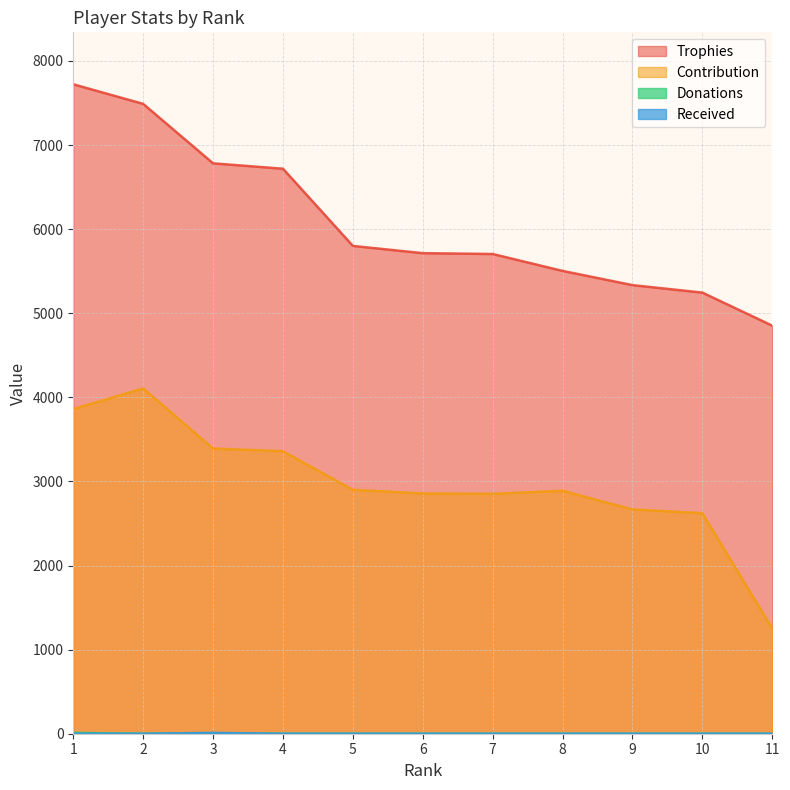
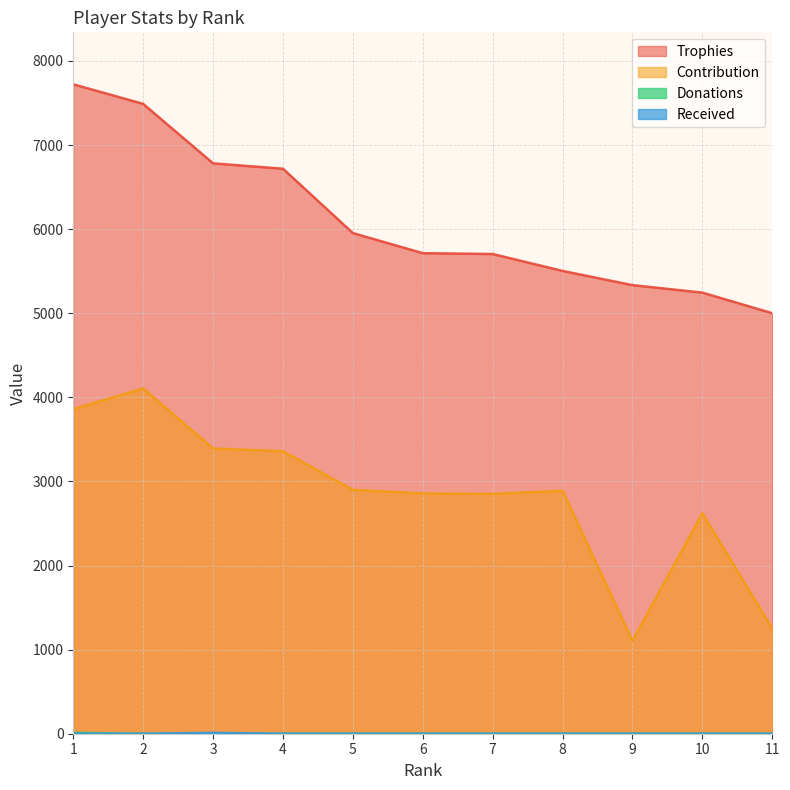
  {
    "Trophies": {
      "1": 7700,
      "2": 7500,
      "3": 6800,
      "4": 6700,
-     "5": 5800,
+     "5": 6000,
      "6": 5700,
      "7": 5700,
      "8": 5500,
      "9": 5300,
      "10": 5200,
-     "11": 4900
+     "11": 5000
    },
    "Contribution": {
      "1": 3900,
      "2": 4100,
      "3": 3400,
      "4": 3400,
      "5": 2900,
      "6": 2900,
      "7": 2900,
      "8": 2900,
-     "9": 2700,
+     "9": 1100,
      "10": 2600,
      "11": 1300
    }
  }
